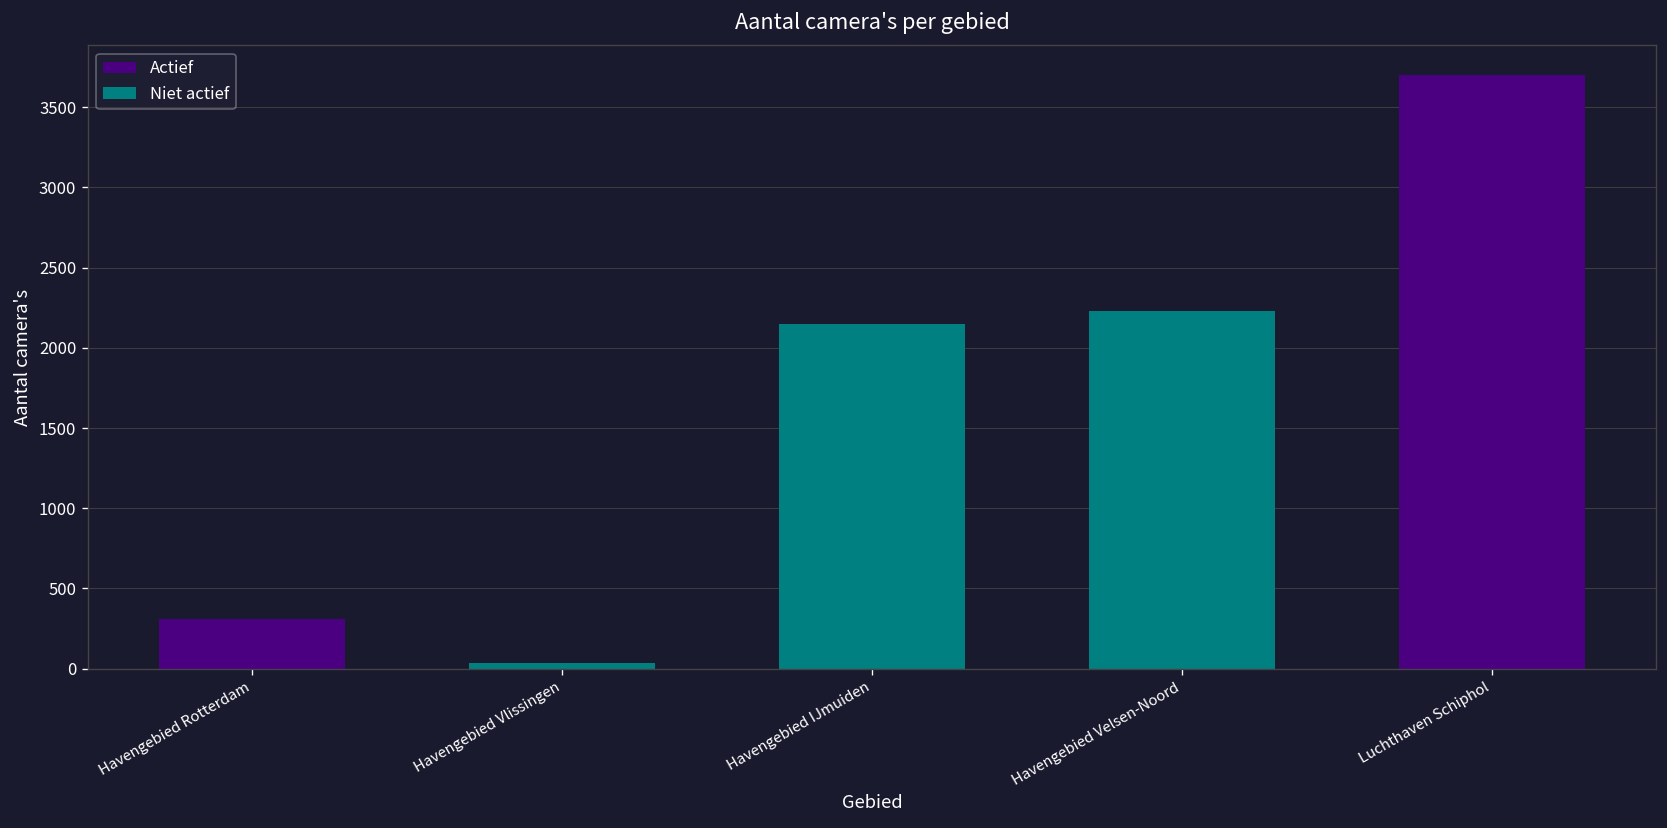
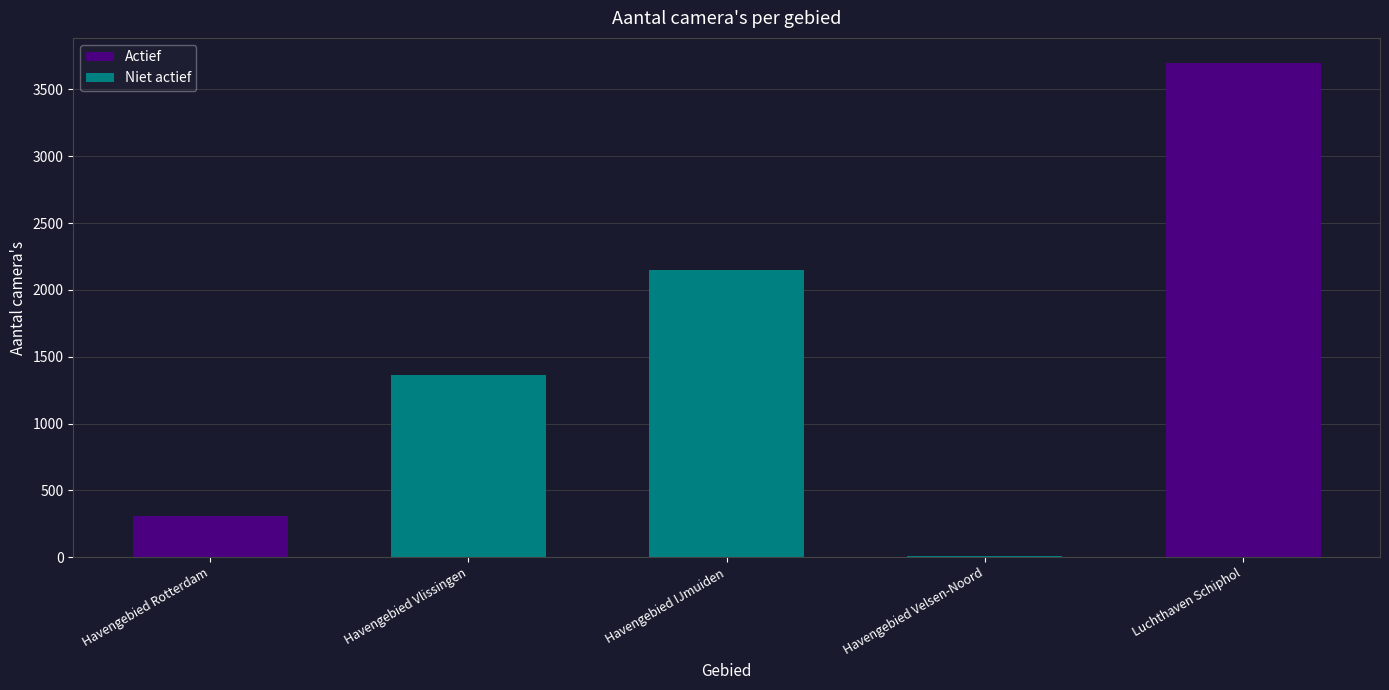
  {
    "Havengebied Rotterdam": 310,
-   "Havengebied Vlissingen": 40,
+   "Havengebied Vlissingen": 1360,
    "Havengebied IJmuiden": 2150,
-   "Havengebied Velsen-Noord": 2230,
+   "Havengebied Velsen-Noord": 10,
    "Luchthaven Schiphol": 3700
  }
